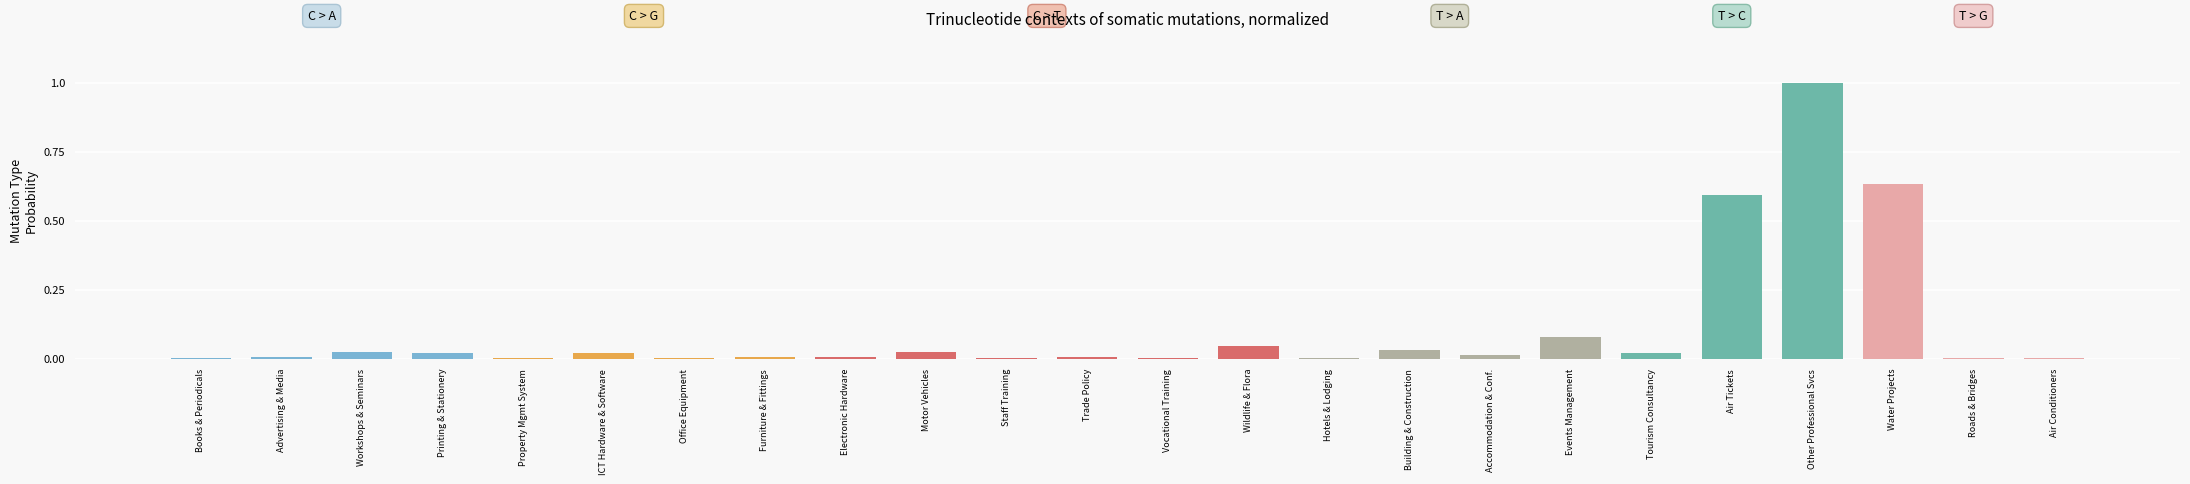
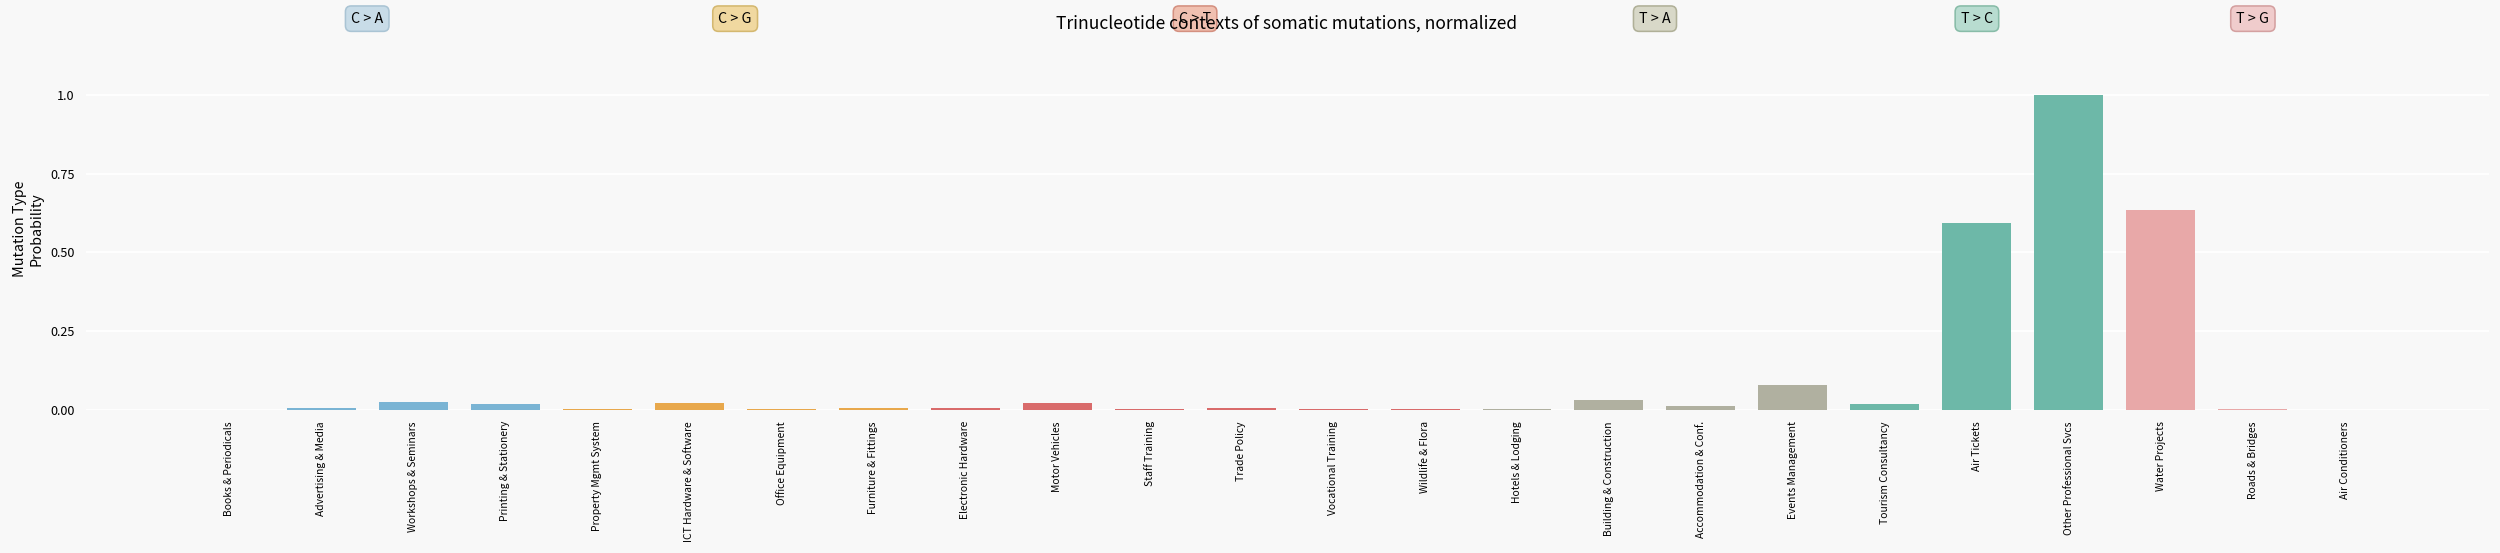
  {
    "Workshops & Seminars": 0.02,
    "Printing & Stationery": 0.02,
    "ICT Hardware & Software": 0.02,
    "Motor Vehicles": 0.02,
-   "Wildlife & Flora": 0.05,
+   "Wildlife & Flora": 0.00,
    "Building & Construction": 0.03,
    "Accommodation & Conf.": 0.01,
    "Events Management": 0.08,
    "Tourism Consultancy": 0.02,
    "Air Tickets": 0.59,
    "Other Professional Svcs": 1.00,
    "Water Projects": 0.63
  }
